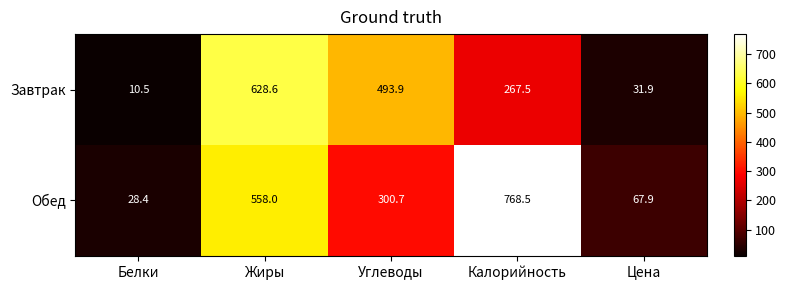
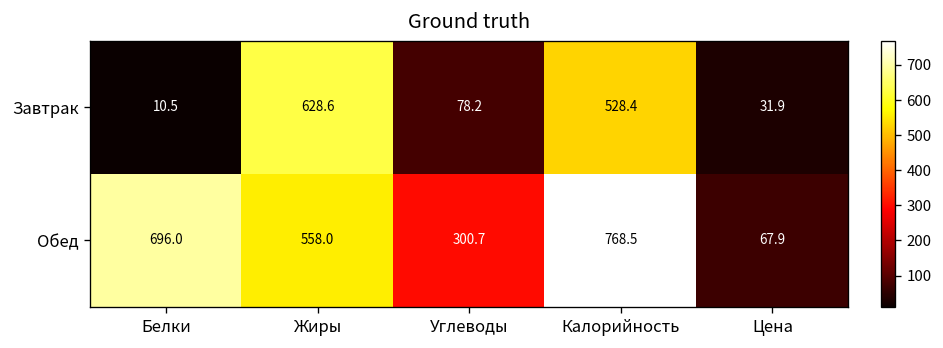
  {
    "Завтрак": {
      "Белки": 10.5,
      "Жиры": 628.6,
-     "Углеводы": 493.9,
-     "Калорийность": 267.5,
+     "Углеводы": 78.2,
+     "Калорийность": 528.4,
      "Цена": 31.9
    },
    "Обед": {
-     "Белки": 28.4,
+     "Белки": 696.0,
      "Жиры": 558.0,
      "Углеводы": 300.7,
      "Калорийность": 768.5,
      "Цена": 67.9
    }
  }
